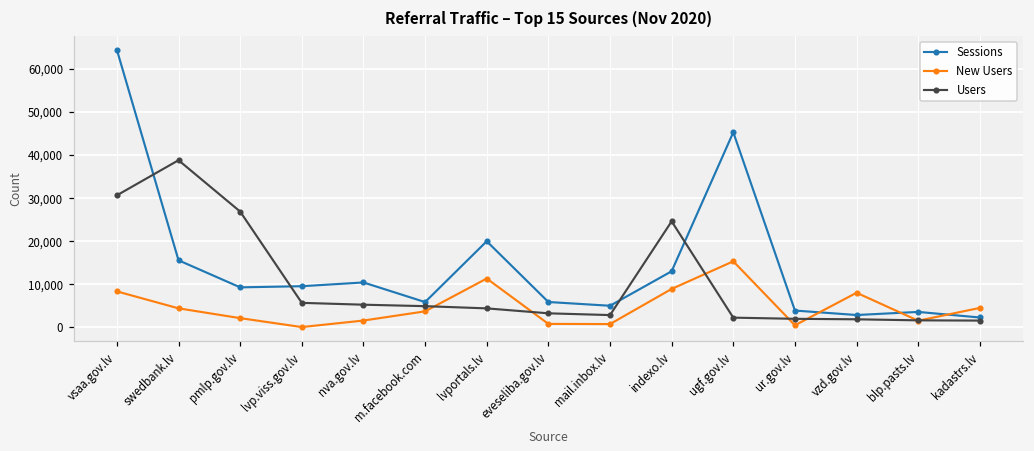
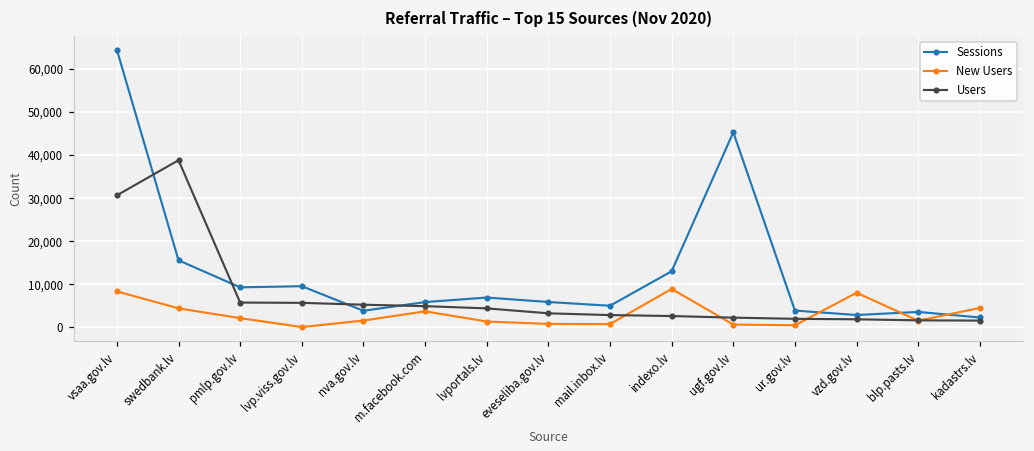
  {
    "Sessions": {
      "vsaa.gov.lv": "64,000",
      "swedbank.lv": "16,000",
      "pmlp.gov.lv": "9,000",
      "lvp.viss.gov.lv": "10,000",
-     "nva.gov.lv": "10,000",
+     "nva.gov.lv": "4,000",
      "m.facebook.com": "6,000",
-     "lvportals.lv": "20,000",
+     "lvportals.lv": "7,000",
      "eveseliba.gov.lv": "6,000",
      "mail.inbox.lv": "5,000",
      "indexo.lv": "13,000",
      "ugf.gov.lv": "45,000",
      "ur.gov.lv": "4,000",
      "vzd.gov.lv": "3,000",
      "blp.pasts.lv": "4,000",
      "kadastrs.lv": "2,000"
    },
    "New Users": {
      "vsaa.gov.lv": "8,000",
      "swedbank.lv": "4,000",
      "pmlp.gov.lv": "2,000",
      "lvp.viss.gov.lv": "0",
      "nva.gov.lv": "2,000",
      "m.facebook.com": "4,000",
-     "lvportals.lv": "11,000",
+     "lvportals.lv": "1,000",
      "eveseliba.gov.lv": "1,000",
      "mail.inbox.lv": "1,000",
      "indexo.lv": "9,000",
-     "ugf.gov.lv": "15,000",
+     "ugf.gov.lv": "1,000",
      "ur.gov.lv": "0",
      "vzd.gov.lv": "8,000",
      "kadastrs.lv": "5,000"
    },
    "Users": {
      "vsaa.gov.lv": "31,000",
      "swedbank.lv": "39,000",
-     "pmlp.gov.lv": "27,000",
+     "pmlp.gov.lv": "6,000",
      "lvp.viss.gov.lv": "6,000",
      "nva.gov.lv": "5,000",
      "m.facebook.com": "5,000",
      "lvportals.lv": "4,000",
      "eveseliba.gov.lv": "3,000",
      "mail.inbox.lv": "3,000",
-     "indexo.lv": "25,000",
+     "indexo.lv": "3,000",
      "ugf.gov.lv": "2,000",
      "ur.gov.lv": "2,000",
      "vzd.gov.lv": "2,000",
      "kadastrs.lv": "2,000"
    }
  }
